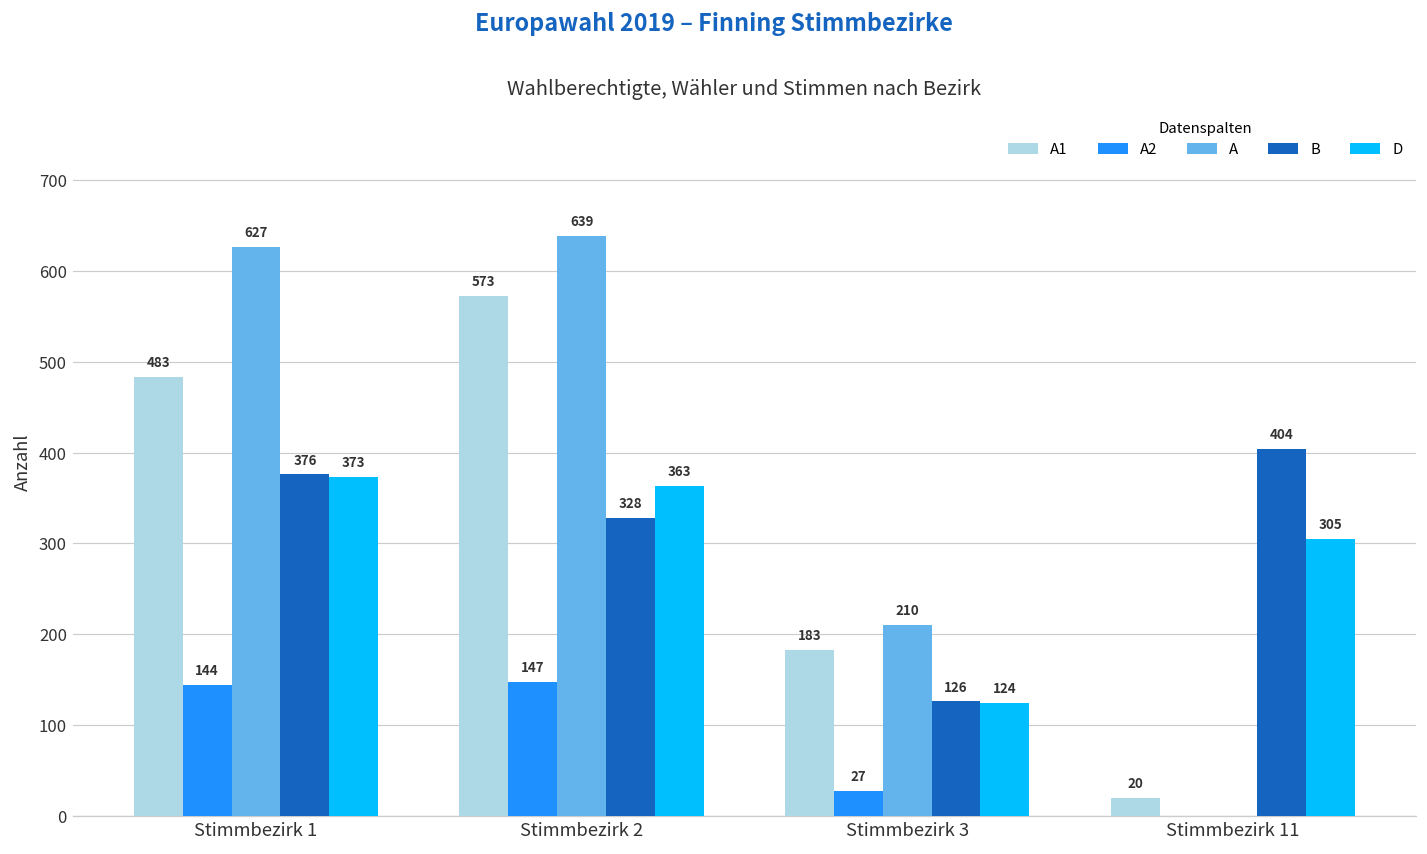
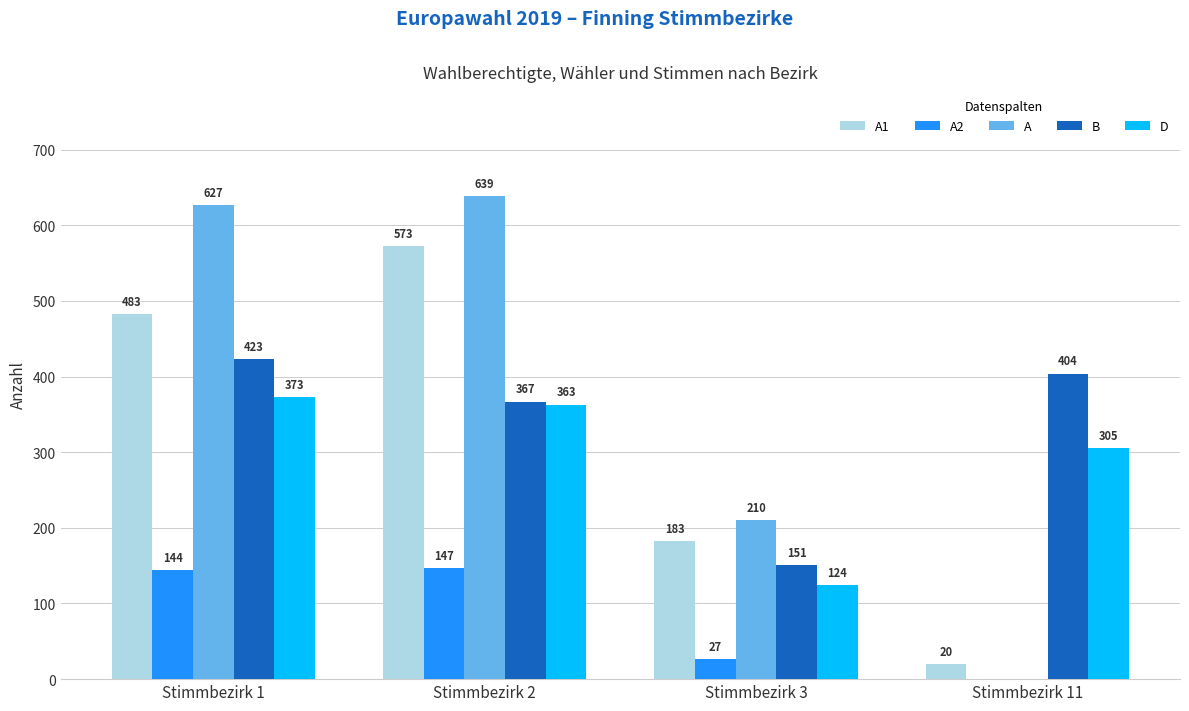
  {
    "A1": {
      "Stimmbezirk 1": 483,
      "Stimmbezirk 2": 573,
      "Stimmbezirk 3": 183,
      "Stimmbezirk 11": 20
    },
    "A": {
      "Stimmbezirk 1": 627,
      "Stimmbezirk 2": 639,
      "Stimmbezirk 3": 210
    },
    "B": {
-     "Stimmbezirk 1": 376,
-     "Stimmbezirk 2": 328,
-     "Stimmbezirk 3": 126,
+     "Stimmbezirk 1": 423,
+     "Stimmbezirk 2": 367,
+     "Stimmbezirk 3": 151,
      "Stimmbezirk 11": 404
    }
  }
